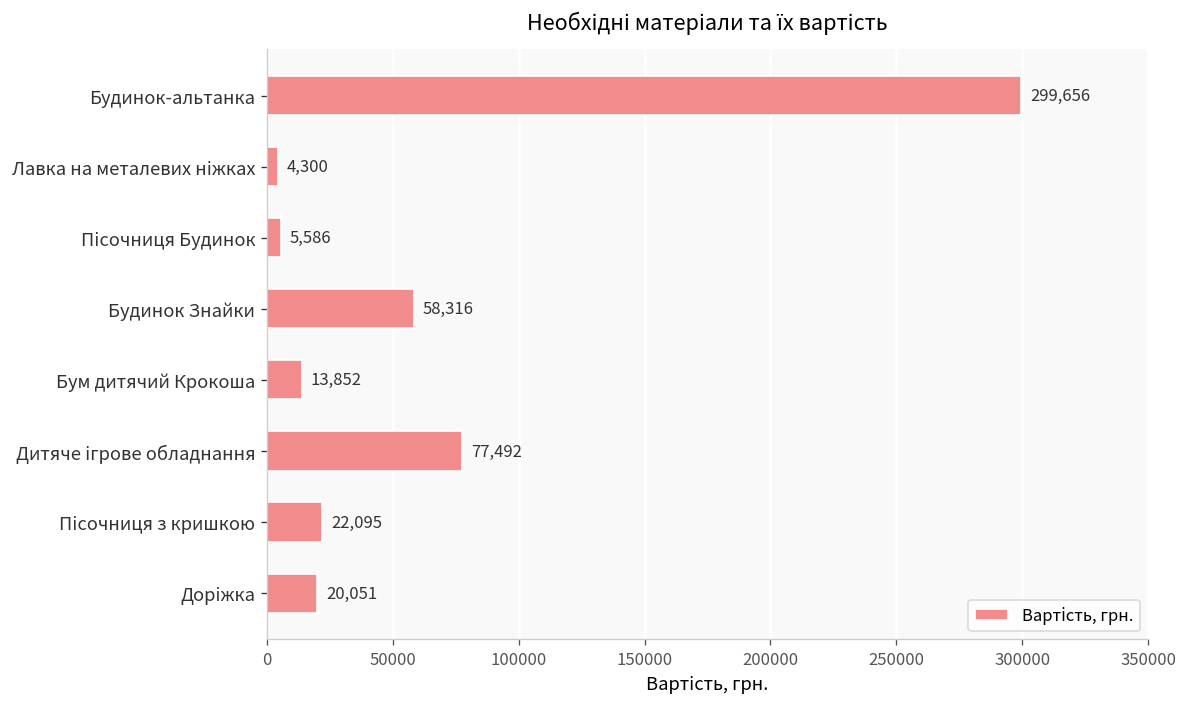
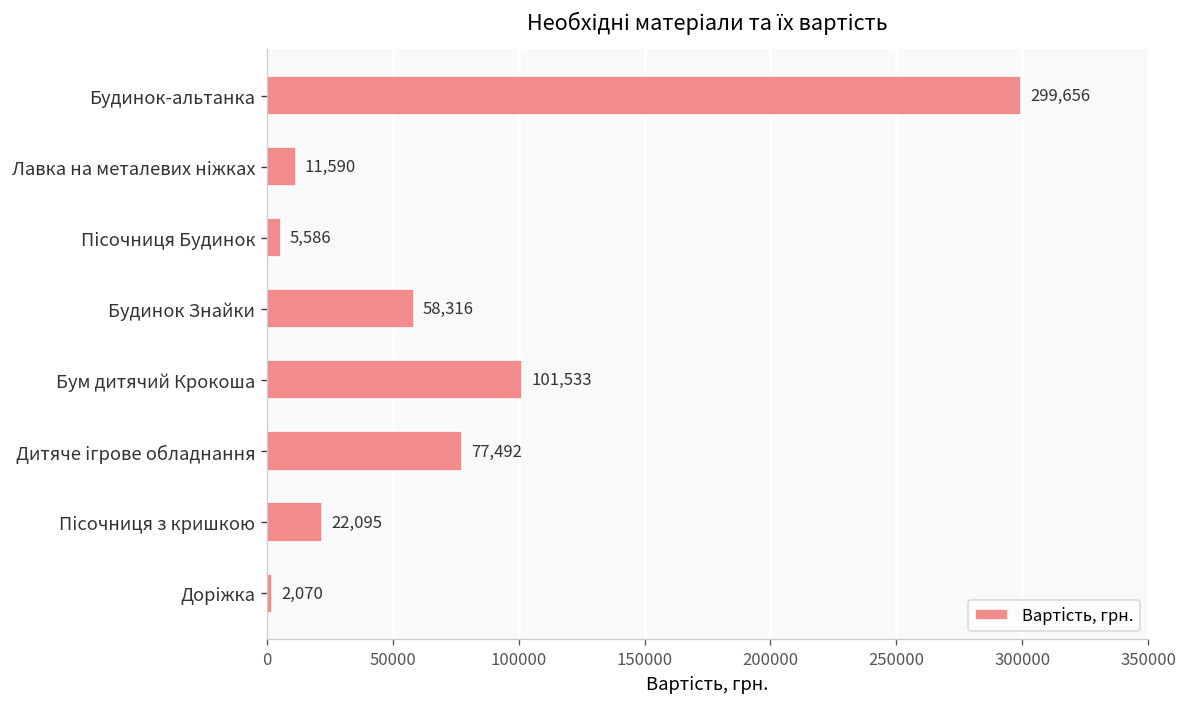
  {
    "Будинок-альтанка": "299,656",
-   "Лавка на металевих ніжках": "4,300",
+   "Лавка на металевих ніжках": "11,590",
    "Пісочниця Будинок": "5,586",
    "Будинок Знайки": "58,316",
-   "Бум дитячий Крокоша": "13,852",
+   "Бум дитячий Крокоша": "101,533",
    "Дитяче ігрове обладнання": "77,492",
    "Пісочниця з кришкою": "22,095",
-   "Доріжка": "20,051"
+   "Доріжка": "2,070"
  }
